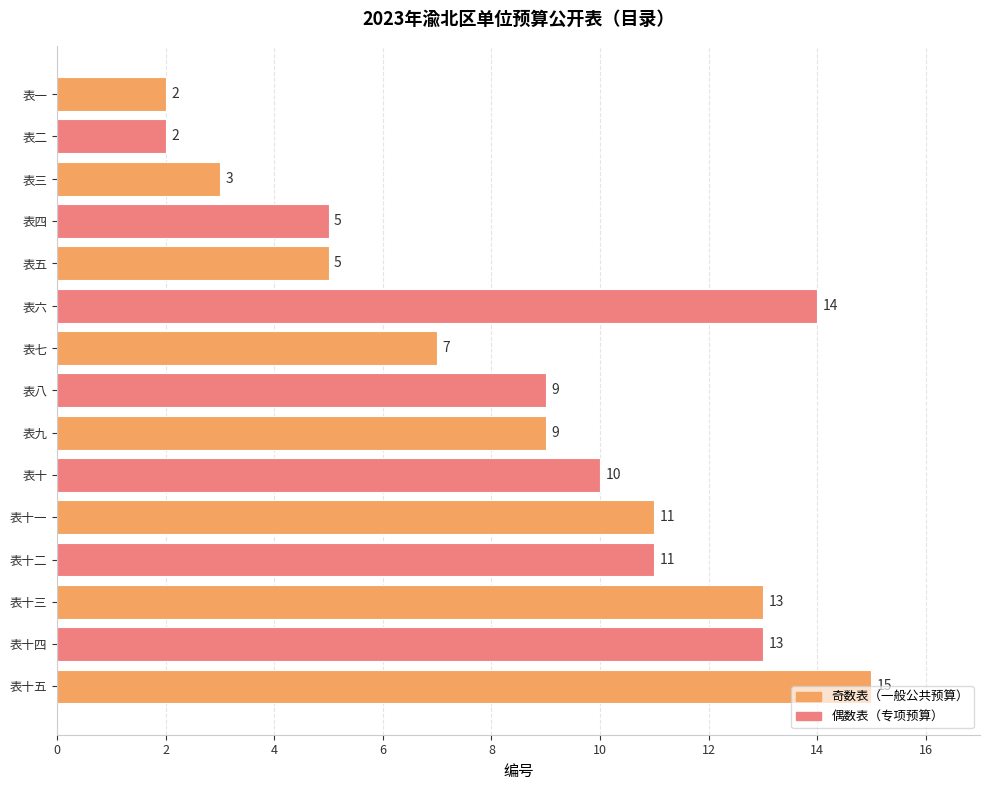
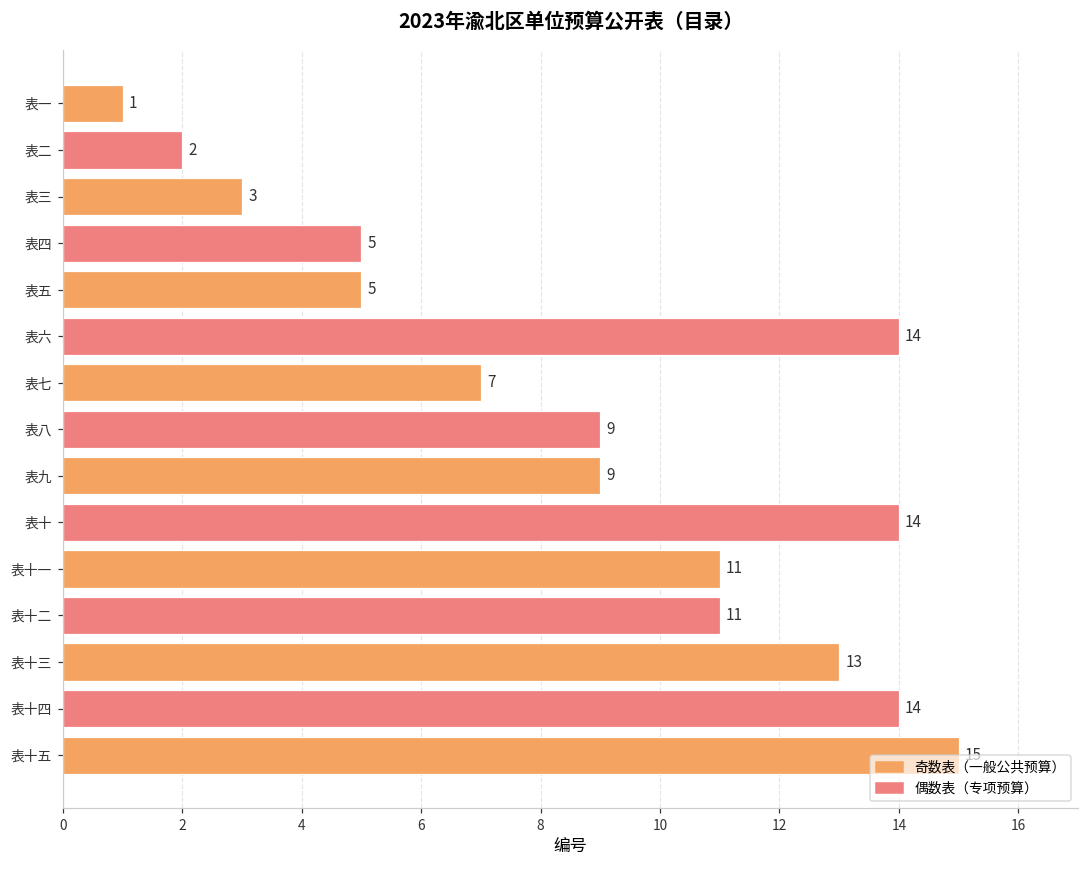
  {
-   "表一": 2,
+   "表一": 1,
    "表二": 2,
    "表三": 3,
    "表四": 5,
    "表五": 5,
    "表六": 14,
    "表七": 7,
    "表八": 9,
    "表九": 9,
-   "表十": 10,
+   "表十": 14,
    "表十一": 11,
    "表十二": 11,
    "表十三": 13,
-   "表十四": 13
+   "表十四": 14
  }
